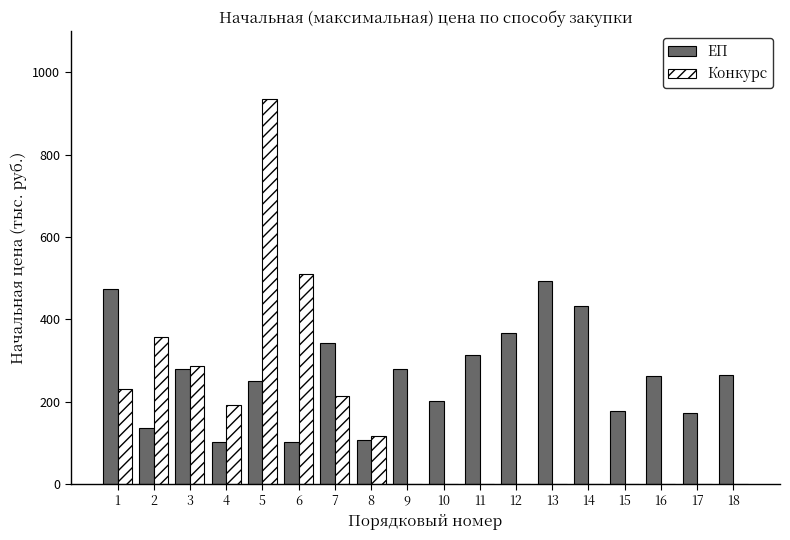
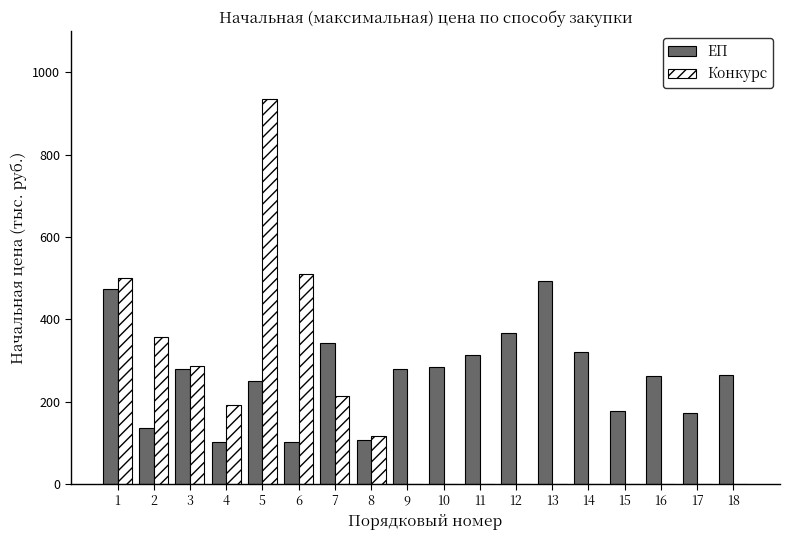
  {
    "ЕП": {
      "1": 470,
      "2": 140,
      "3": 280,
      "4": 100,
      "5": 250,
      "6": 100,
      "7": 340,
      "8": 110,
      "9": 280,
-     "10": 200,
+     "10": 280,
      "11": 310,
      "12": 370,
      "13": 490,
-     "14": 430,
+     "14": 320,
      "15": 180,
      "16": 260,
      "17": 170,
      "18": 270
    },
    "Конкурс": {
-     "1": 230,
+     "1": 500,
      "2": 360,
      "3": 290,
      "4": 190,
      "5": 940,
      "6": 510,
      "7": 210,
      "8": 120,
      "9": 0,
      "10": 0,
      "11": 0,
      "12": 0,
      "13": 0,
      "14": 0,
      "15": 0,
      "16": 0,
      "17": 0,
      "18": 0
    }
  }
